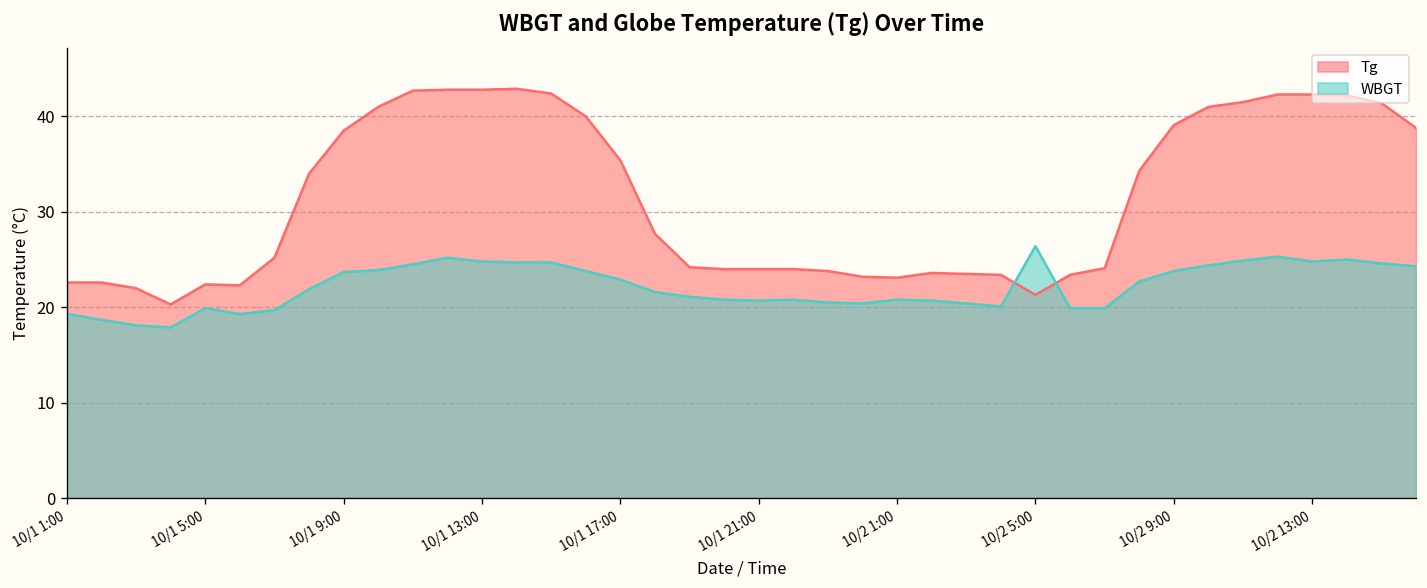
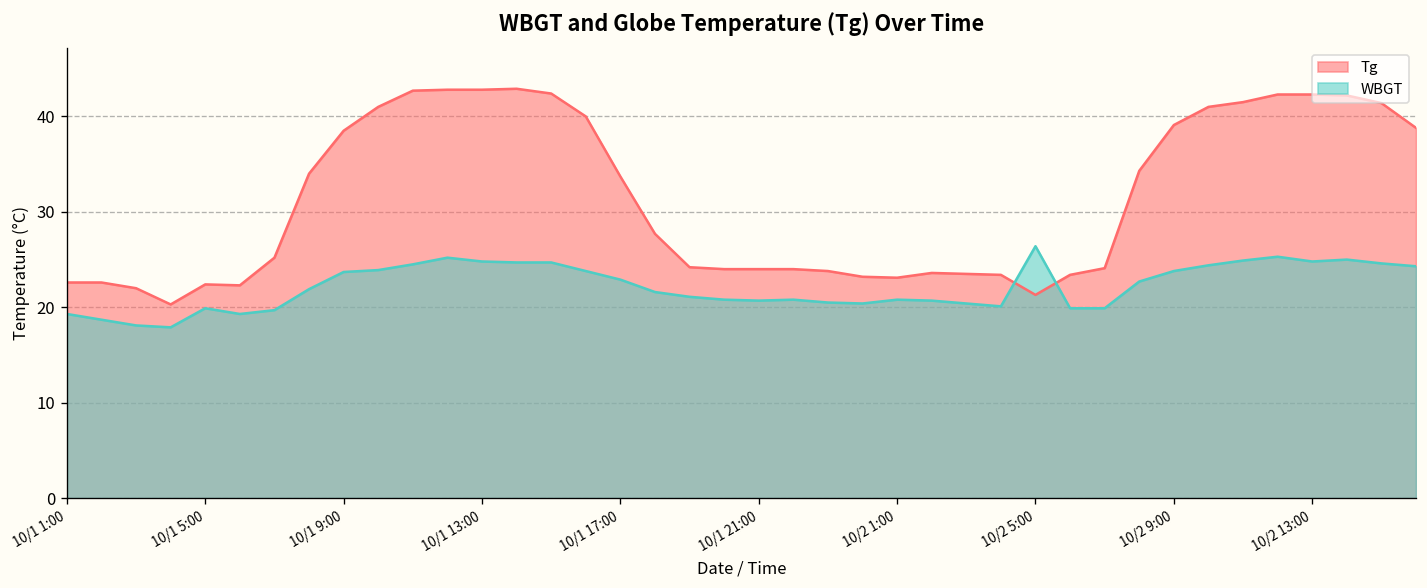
  {
    "Tg": {
      "10/1 1:00": 23,
      "10/1 5:00": 22,
      "10/1 9:00": 39,
      "10/1 13:00": 43,
-     "10/1 17:00": 35,
+     "10/1 17:00": 34,
      "10/1 21:00": 24,
      "10/2 1:00": 23,
      "10/2 5:00": 21,
      "10/2 9:00": 39
    },
    "WBGT": {
      "10/1 1:00": 19,
      "10/1 5:00": 20,
      "10/1 9:00": 24,
      "10/1 13:00": 25,
      "10/1 17:00": 23,
      "10/1 21:00": 21,
      "10/2 1:00": 21,
      "10/2 5:00": 26,
      "10/2 9:00": 24,
      "10/2 13:00": 25
    }
  }
